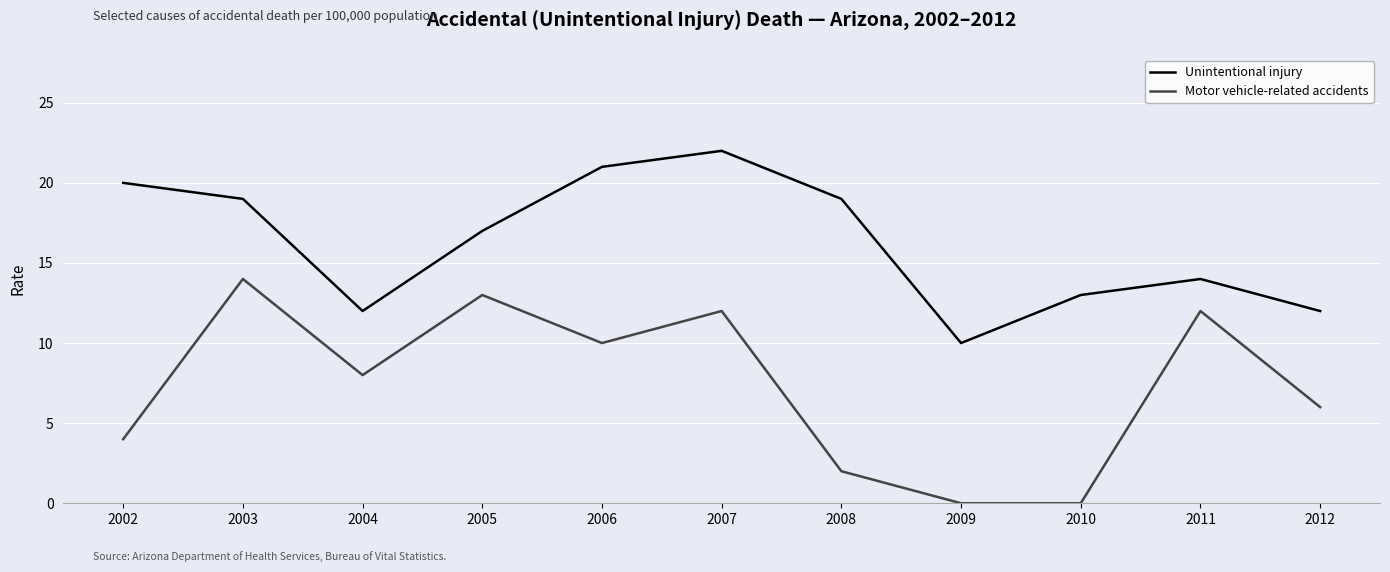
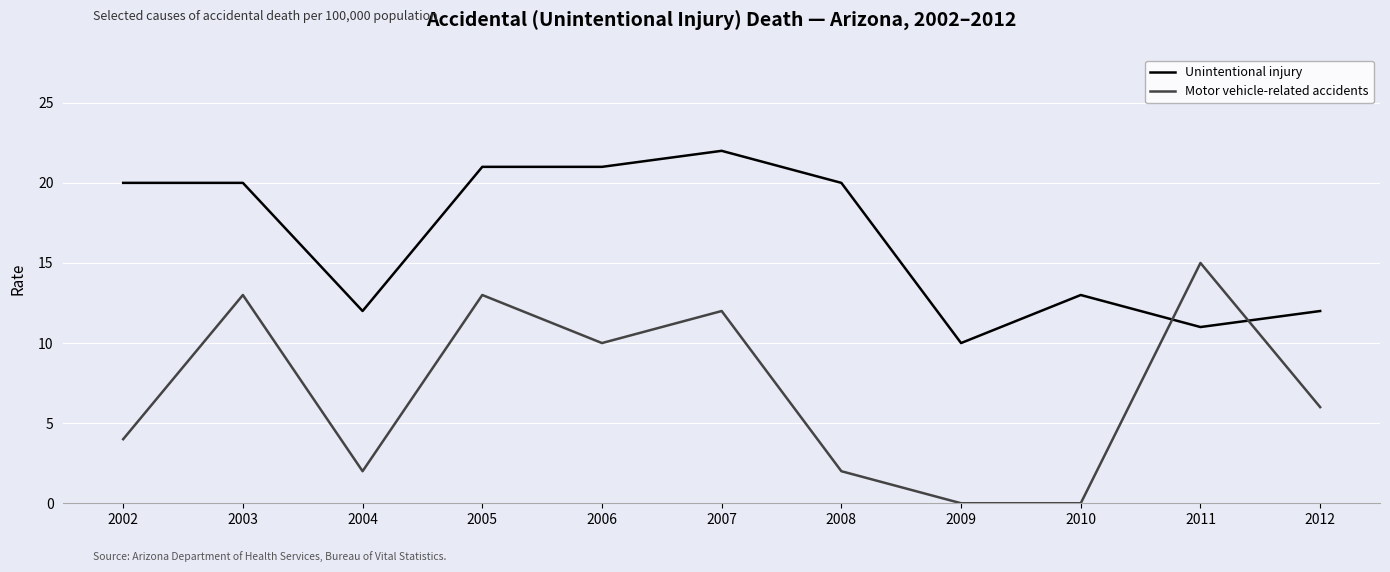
  {
    "Unintentional injury": {
      "2002": 20,
-     "2003": 19,
+     "2003": 20,
      "2004": 12,
-     "2005": 17,
+     "2005": 21,
      "2006": 21,
      "2007": 22,
-     "2008": 19,
+     "2008": 20,
      "2009": 10,
      "2010": 13,
-     "2011": 14,
+     "2011": 11,
      "2012": 12
    },
    "Motor vehicle-related accidents": {
      "2002": 4,
-     "2003": 14,
-     "2004": 8,
+     "2003": 13,
+     "2004": 2,
      "2005": 13,
      "2006": 10,
      "2007": 12,
      "2008": 2,
      "2009": 0,
      "2010": 0,
-     "2011": 12,
+     "2011": 15,
      "2012": 6
    }
  }
